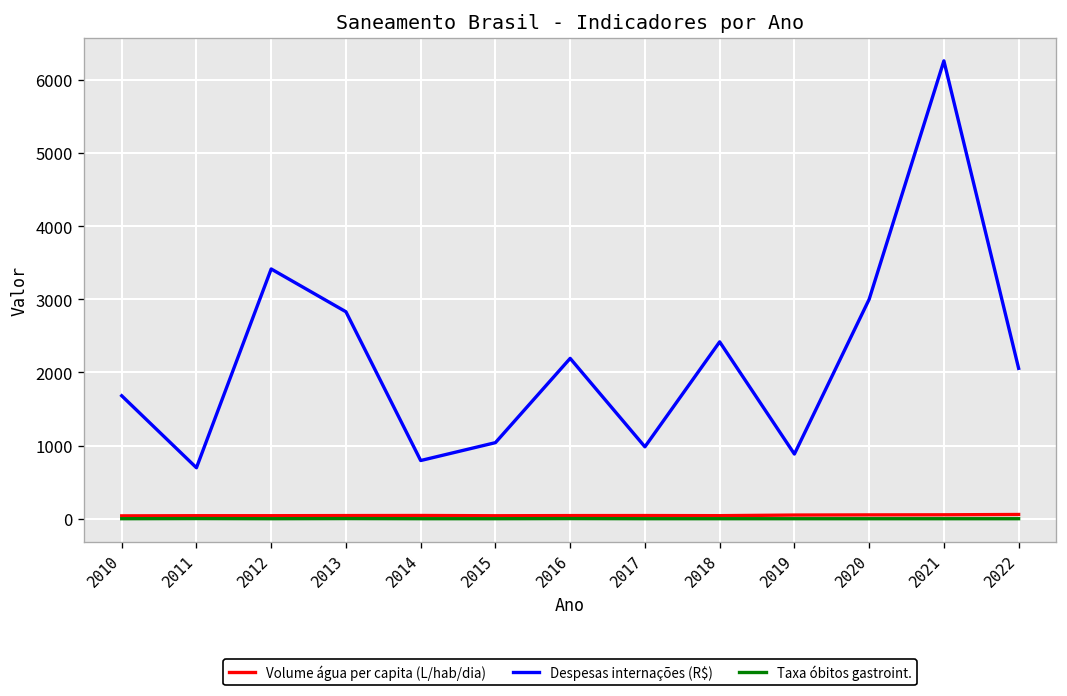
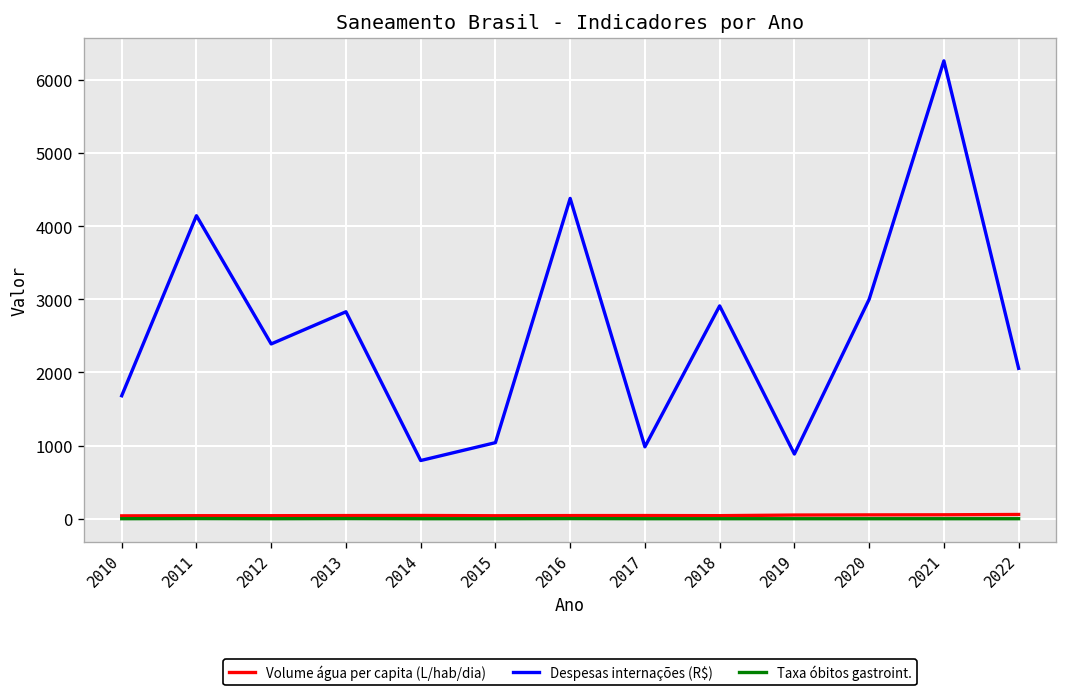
  {
    "Volume água per capita (L/hab/dia)": {
      "2014": 0,
      "2017": 0,
      "2019": 0,
      "2020": 100,
      "2021": 100,
      "2022": 100
    },
    "Despesas internações (R$)": {
      "2010": 1700,
-     "2011": 700,
-     "2012": 3400,
+     "2011": 4100,
+     "2012": 2400,
      "2013": 2800,
      "2014": 800,
      "2015": 1000,
-     "2016": 2200,
+     "2016": 4400,
      "2017": 1000,
-     "2018": 2400,
+     "2018": 2900,
      "2019": 900,
      "2020": 3000,
      "2021": 6300,
      "2022": 2100
    },
    "Taxa óbitos gastroint.": {
      "2014": 0,
      "2017": 0,
      "2019": 0,
      "2020": 0,
      "2021": 0,
      "2022": 0
    }
  }
